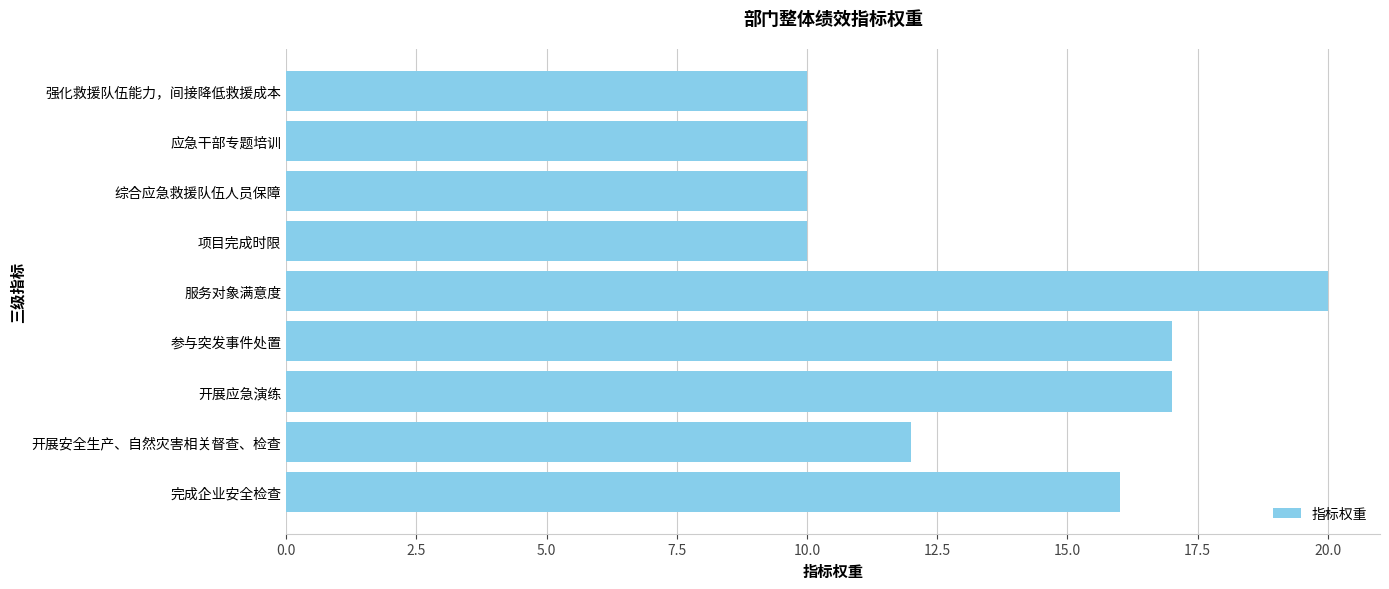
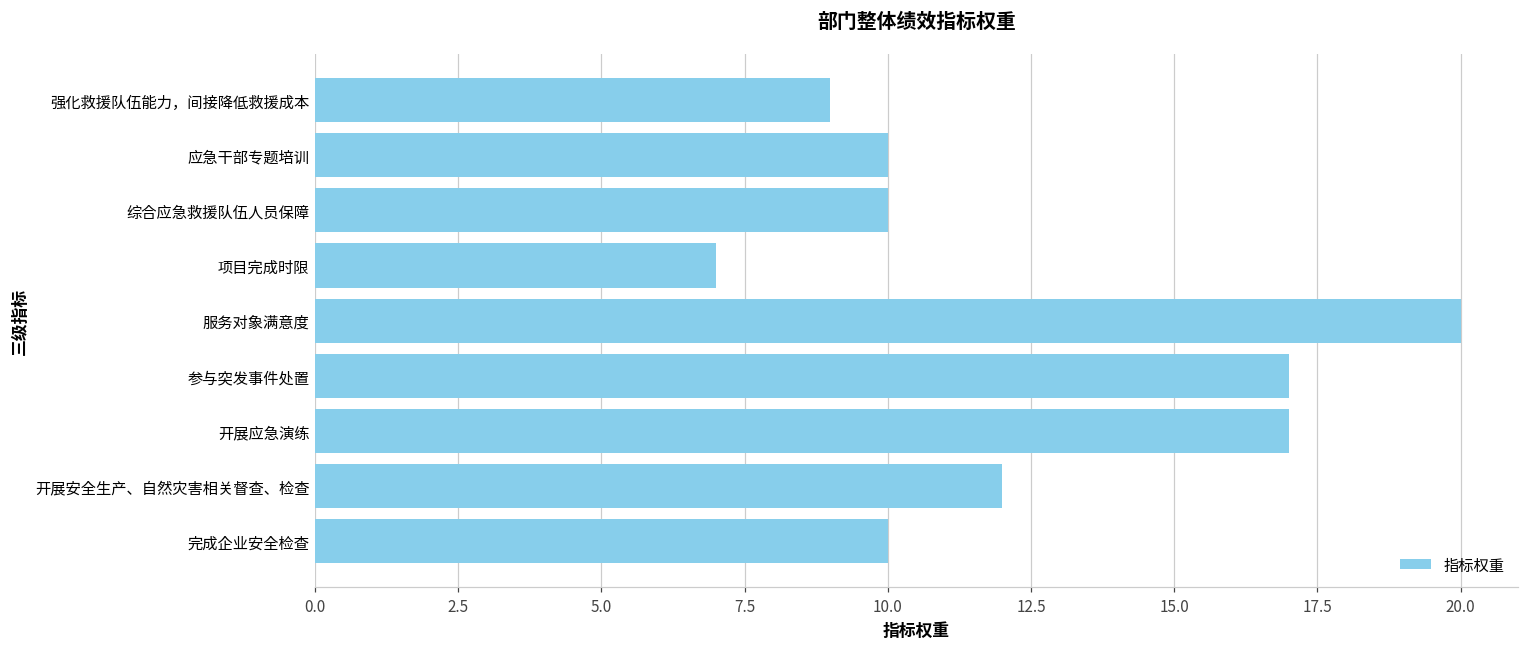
  {
-   "强化救援队伍能力，间接降低救援成本": 10,
+   "强化救援队伍能力，间接降低救援成本": 9,
    "应急干部专题培训": 10,
    "综合应急救援队伍人员保障": 10,
-   "项目完成时限": 10,
+   "项目完成时限": 7,
    "服务对象满意度": 20,
    "参与突发事件处置": 17,
    "开展应急演练": 17,
    "开展安全生产、自然灾害相关督查、检查": 12,
-   "完成企业安全检查": 16
+   "完成企业安全检查": 10
  }
